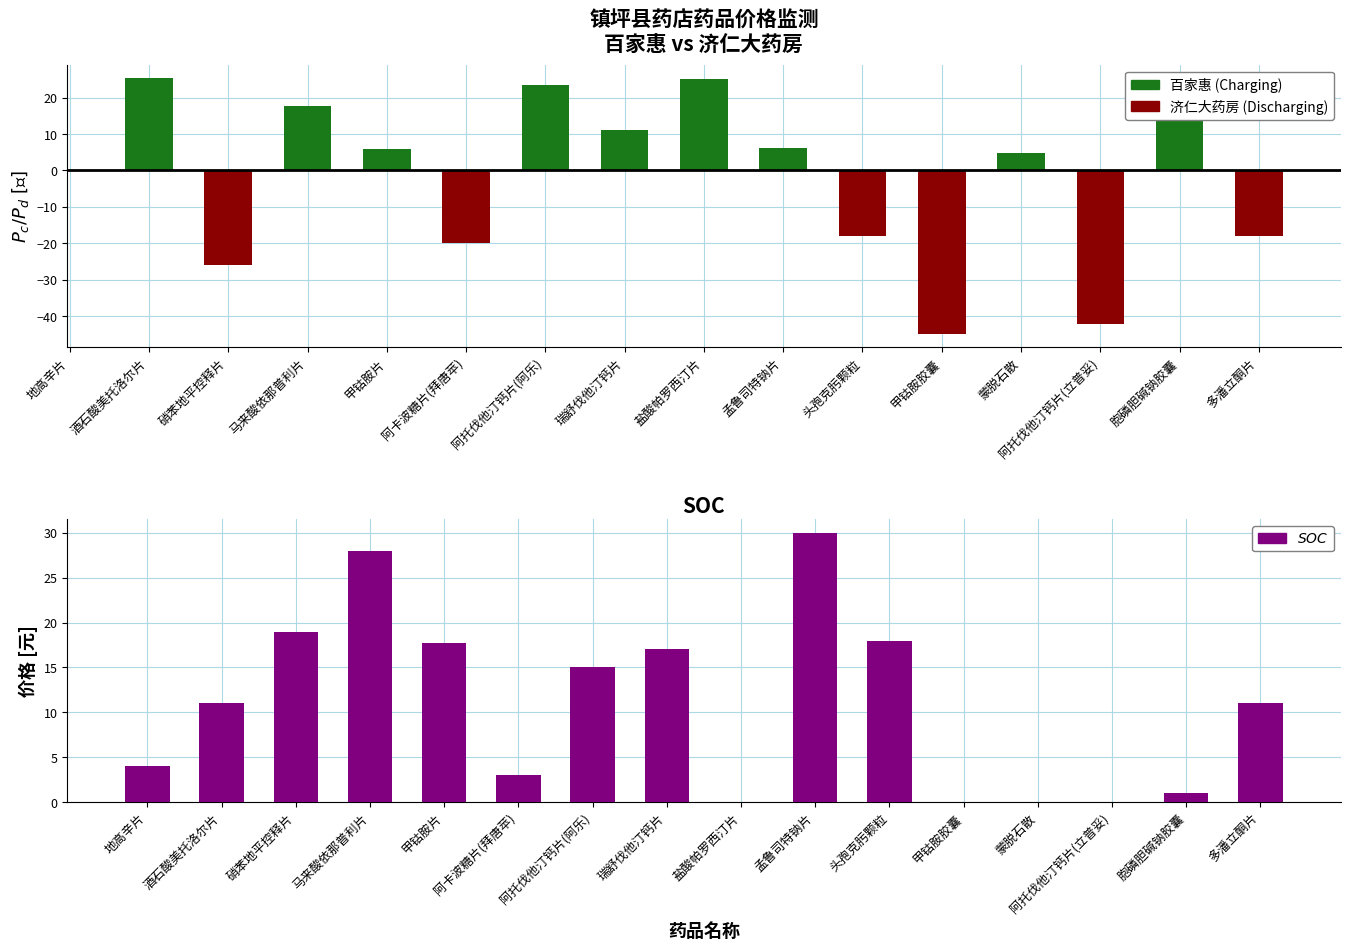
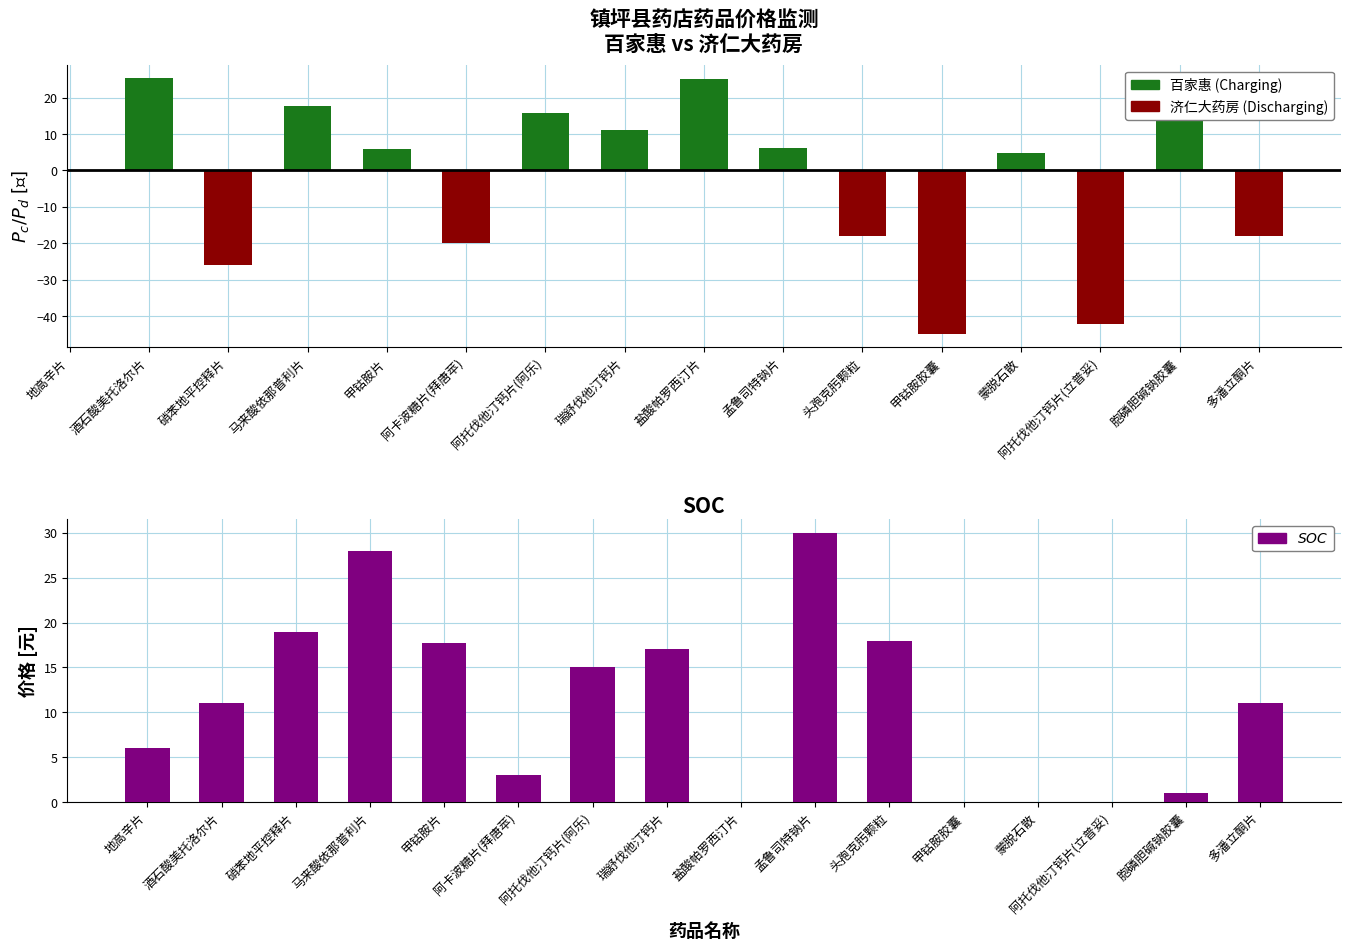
  {
    "镇坪县药店药品价格监测 百家惠 vs 济仁大药房": {
      "酒石酸美托洛尔片": 26,
      "硝苯地平控释片": -26,
      "马来酸依那普利片": 18,
      "甲钴胺片": 6,
      "阿卡波糖片(拜唐苹)": -20,
-     "阿托伐他汀钙片(阿乐)": 24,
+     "阿托伐他汀钙片(阿乐)": 16,
      "瑞舒伐他汀钙片": 11,
      "盐酸帕罗西汀片": 25,
      "孟鲁司特钠片": 6,
      "头孢克肟颗粒": -18,
      "甲钴胺胶囊": -45,
      "蒙脱石散": 5,
      "阿托伐他汀钙片(立普妥)": -42,
      "多潘立酮片": -18
    },
    "SOC": {
-     "地高辛片": 4,
+     "地高辛片": 6,
      "酒石酸美托洛尔片": 11,
      "硝苯地平控释片": 19,
      "马来酸依那普利片": 28,
      "甲钴胺片": 18,
      "阿卡波糖片(拜唐苹)": 3,
      "阿托伐他汀钙片(阿乐)": 15,
      "瑞舒伐他汀钙片": 17,
      "盐酸帕罗西汀片": 0,
      "孟鲁司特钠片": 30,
      "头孢克肟颗粒": 18,
      "甲钴胺胶囊": 0,
      "蒙脱石散": 0,
      "阿托伐他汀钙片(立普妥)": 0,
      "胞磷胆碱钠胶囊": 1,
      "多潘立酮片": 11
    }
  }
